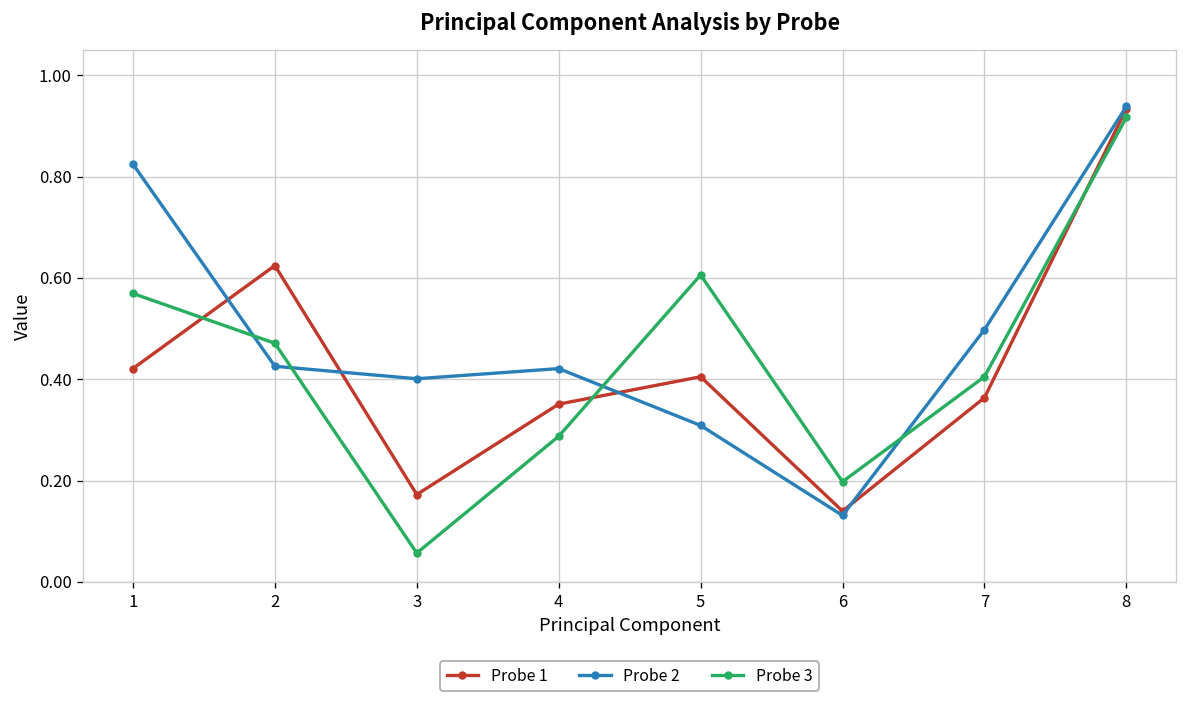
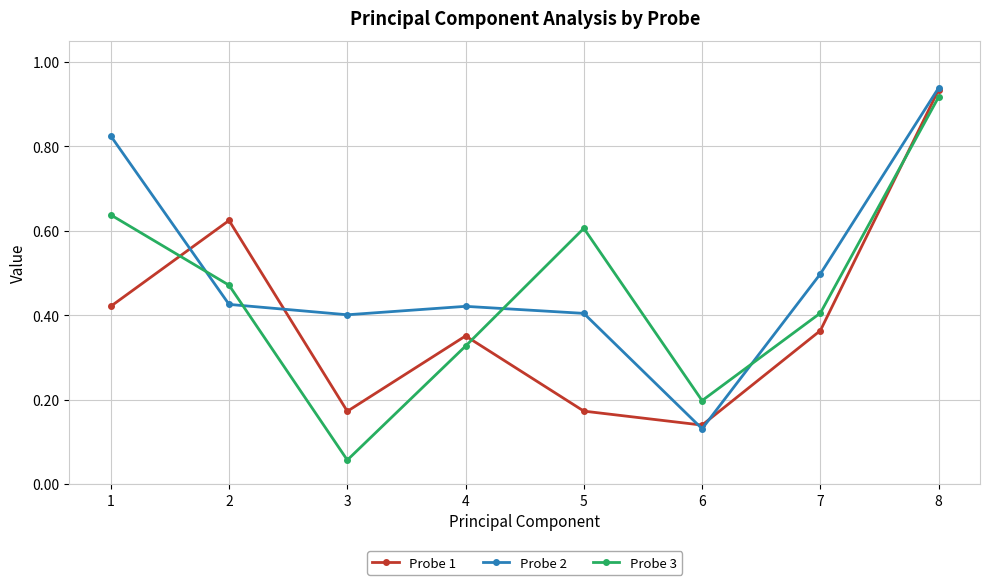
  {
    "Probe 1": {
      "1": 0.42,
      "2": 0.62,
      "3": 0.17,
      "4": 0.35,
-     "5": 0.40,
+     "5": 0.17,
      "6": 0.14,
      "7": 0.36
    },
    "Probe 2": {
      "1": 0.82,
      "2": 0.43,
      "3": 0.40,
      "4": 0.42,
-     "5": 0.31,
+     "5": 0.40,
      "6": 0.13,
      "7": 0.50
    },
    "Probe 3": {
-     "1": 0.57,
+     "1": 0.64,
      "2": 0.47,
      "3": 0.06,
-     "4": 0.29,
+     "4": 0.33,
      "5": 0.61,
      "6": 0.20,
      "7": 0.41,
      "8": 0.92
    }
  }
